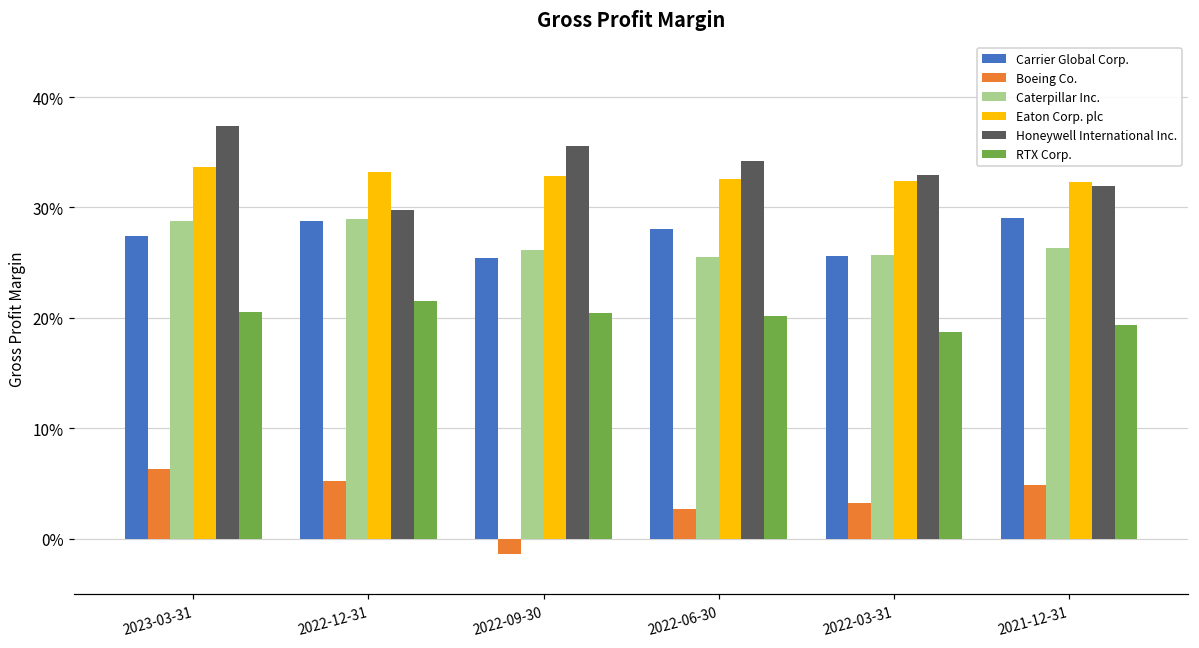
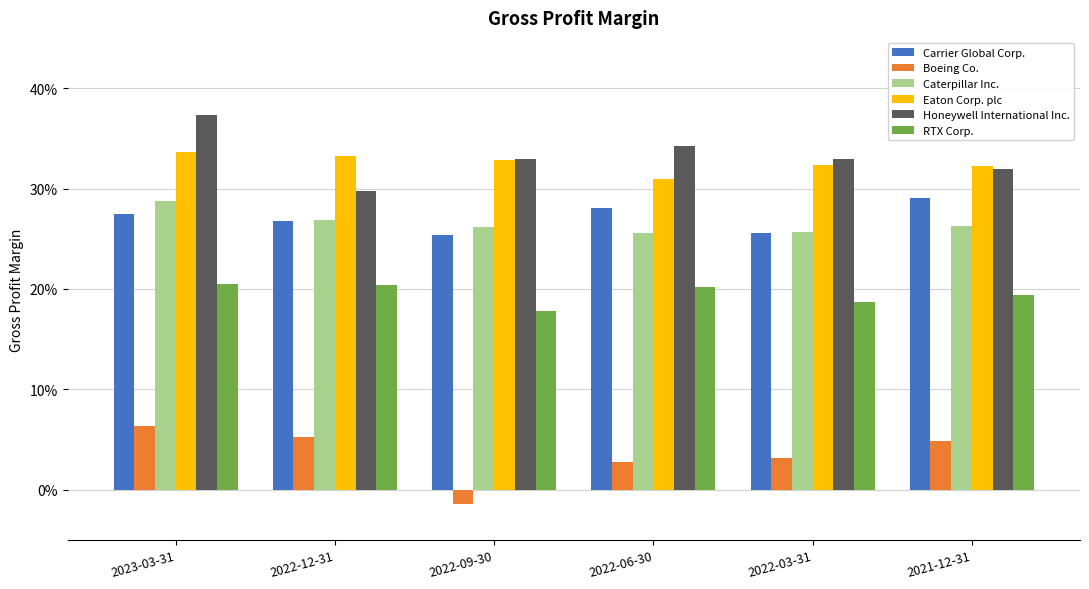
  {
    "Carrier Global Corp.": {
      "2023-03-31": "27.4%",
-     "2022-12-31": "28.8%",
+     "2022-12-31": "26.8%",
      "2022-09-30": "25.4%",
      "2022-06-30": "28.1%",
      "2022-03-31": "25.6%",
      "2021-12-31": "29.0%"
    },
    "Boeing Co.": {
      "2023-03-31": "6.3%",
      "2022-12-31": "5.3%",
      "2022-09-30": "-1.4%",
      "2022-06-30": "2.7%",
      "2022-03-31": "3.2%",
      "2021-12-31": "4.8%"
    },
    "Caterpillar Inc.": {
      "2023-03-31": "28.7%",
-     "2022-12-31": "29.0%",
+     "2022-12-31": "26.9%",
      "2022-09-30": "26.1%",
      "2022-06-30": "25.5%",
      "2022-03-31": "25.7%",
      "2021-12-31": "26.3%"
    },
    "Eaton Corp. plc": {
      "2023-03-31": "33.6%",
      "2022-12-31": "33.2%",
      "2022-09-30": "32.8%",
-     "2022-06-30": "32.6%",
+     "2022-06-30": "30.9%",
      "2022-03-31": "32.4%",
      "2021-12-31": "32.3%"
    },
    "Honeywell International Inc.": {
      "2023-03-31": "37.4%",
      "2022-12-31": "29.7%",
-     "2022-09-30": "35.6%",
+     "2022-09-30": "33.0%",
      "2022-06-30": "34.2%",
      "2022-03-31": "33.0%",
      "2021-12-31": "32.0%"
    },
    "RTX Corp.": {
      "2023-03-31": "20.5%",
-     "2022-12-31": "21.5%",
-     "2022-09-30": "20.5%",
+     "2022-12-31": "20.4%",
+     "2022-09-30": "17.8%",
      "2022-06-30": "20.2%",
      "2022-03-31": "18.7%",
      "2021-12-31": "19.4%"
    }
  }
